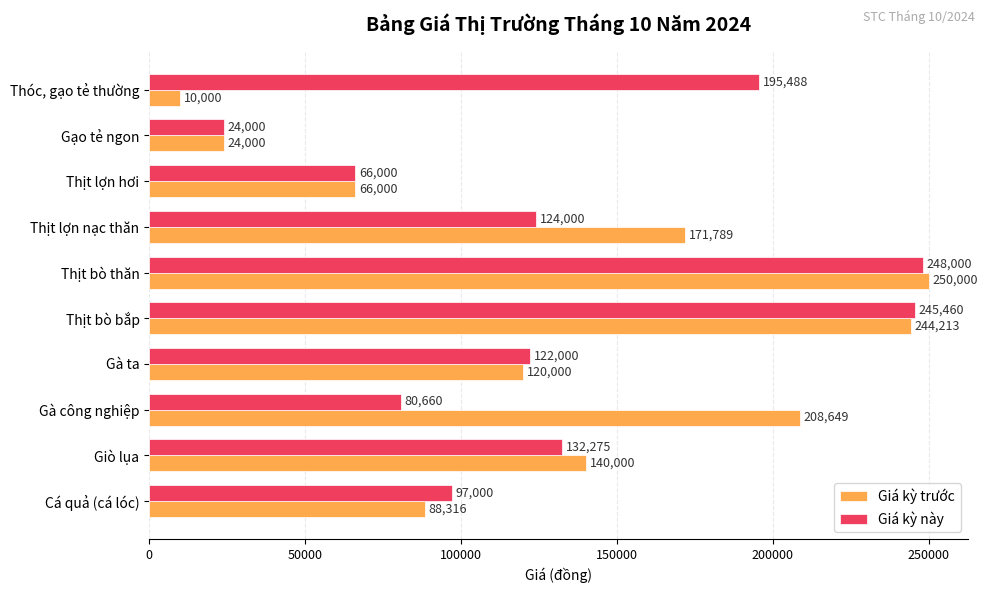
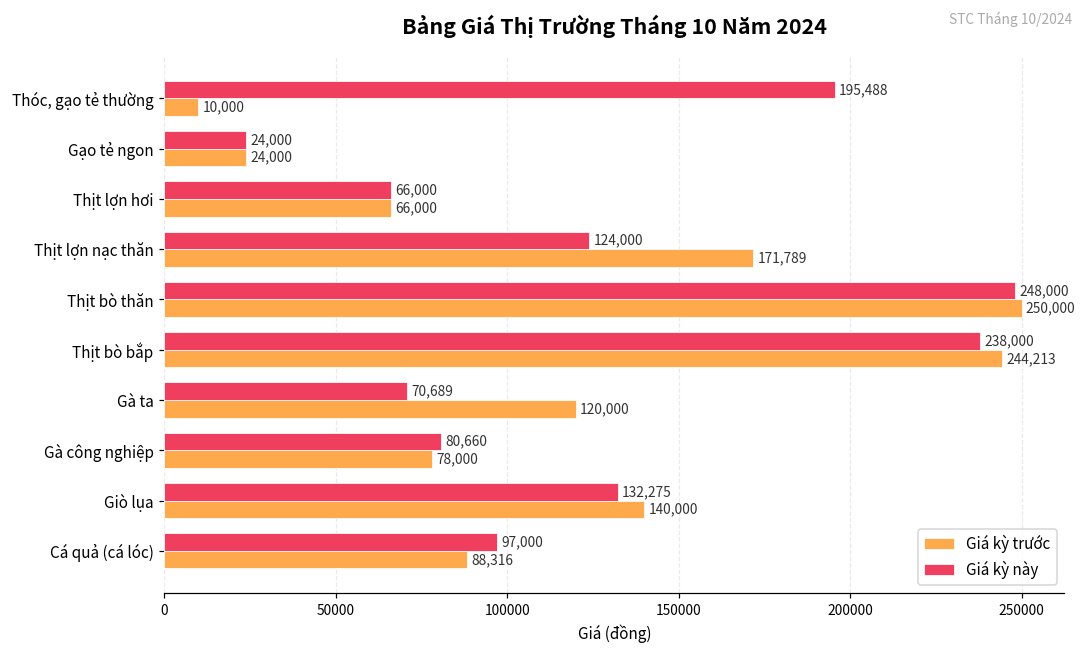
  {
    "Giá kỳ trước": {
      "Thóc, gạo tẻ thường": "10,000",
      "Gạo tẻ ngon": "24,000",
      "Thịt lợn hơi": "66,000",
      "Thịt lợn nạc thăn": "171,789",
      "Thịt bò thăn": "250,000",
      "Thịt bò bắp": "244,213",
      "Gà ta": "120,000",
-     "Gà công nghiệp": "208,649",
+     "Gà công nghiệp": "78,000",
      "Giò lụa": "140,000",
      "Cá quả (cá lóc)": "88,316"
    },
    "Giá kỳ này": {
      "Thóc, gạo tẻ thường": "195,488",
      "Gạo tẻ ngon": "24,000",
      "Thịt lợn hơi": "66,000",
      "Thịt lợn nạc thăn": "124,000",
      "Thịt bò thăn": "248,000",
-     "Thịt bò bắp": "245,460",
-     "Gà ta": "122,000",
+     "Thịt bò bắp": "238,000",
+     "Gà ta": "70,689",
      "Gà công nghiệp": "80,660",
      "Giò lụa": "132,275",
      "Cá quả (cá lóc)": "97,000"
    }
  }
